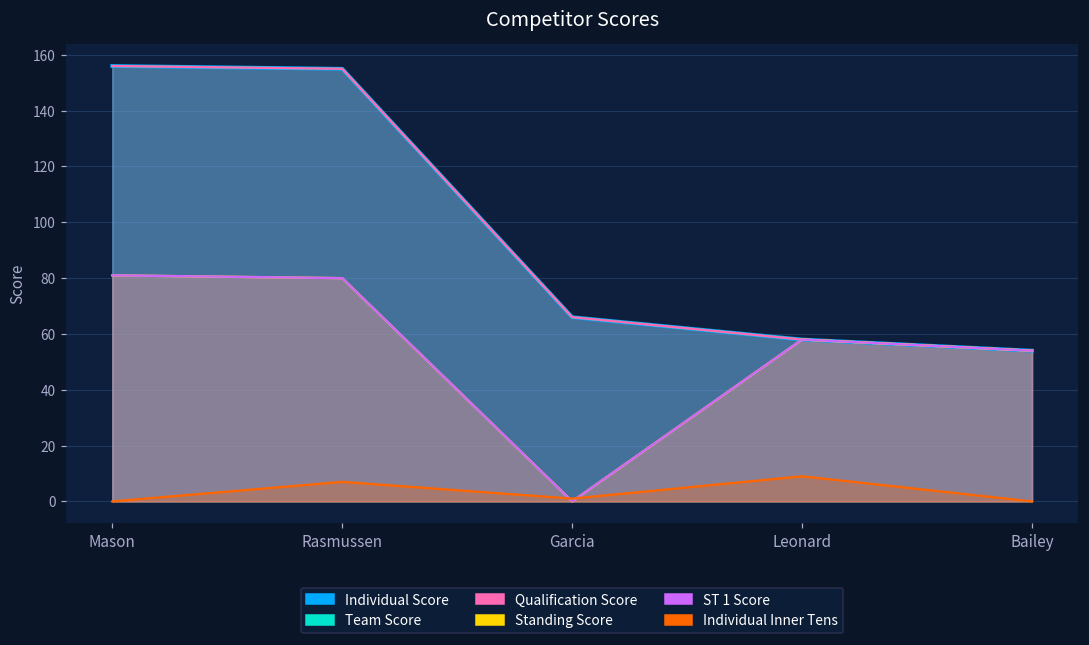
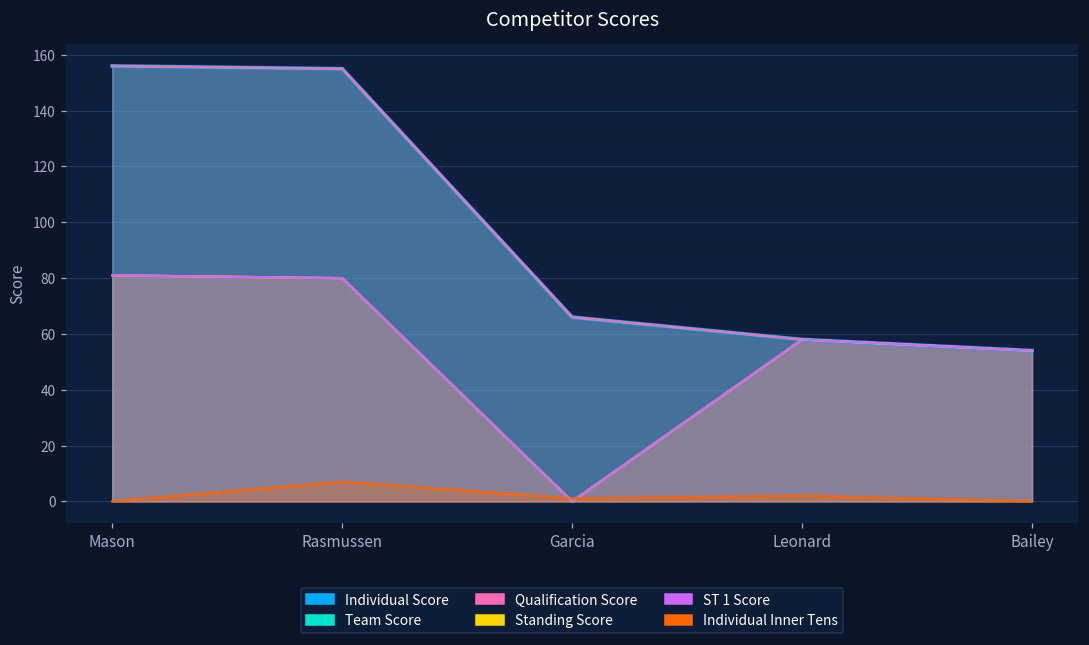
  {
    "Individual Inner Tens": {
      "Mason": 0,
      "Rasmussen": 7,
      "Garcia": 1,
-     "Leonard": 9,
+     "Leonard": 2,
      "Bailey": 0
    }
  }
